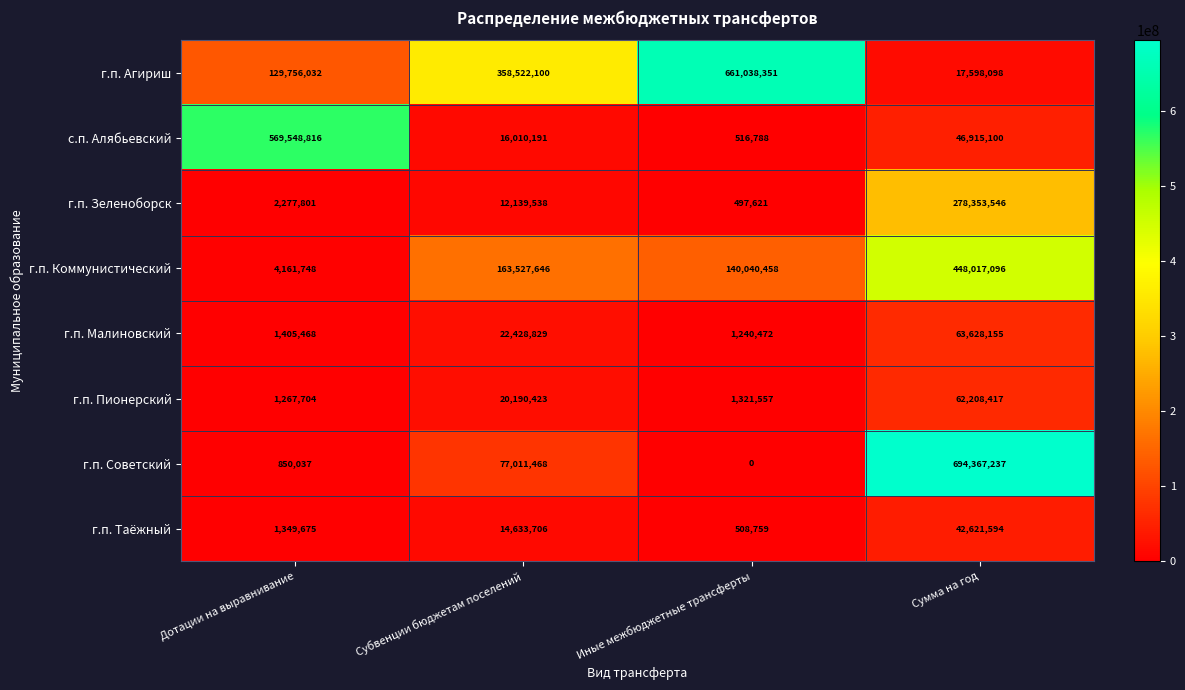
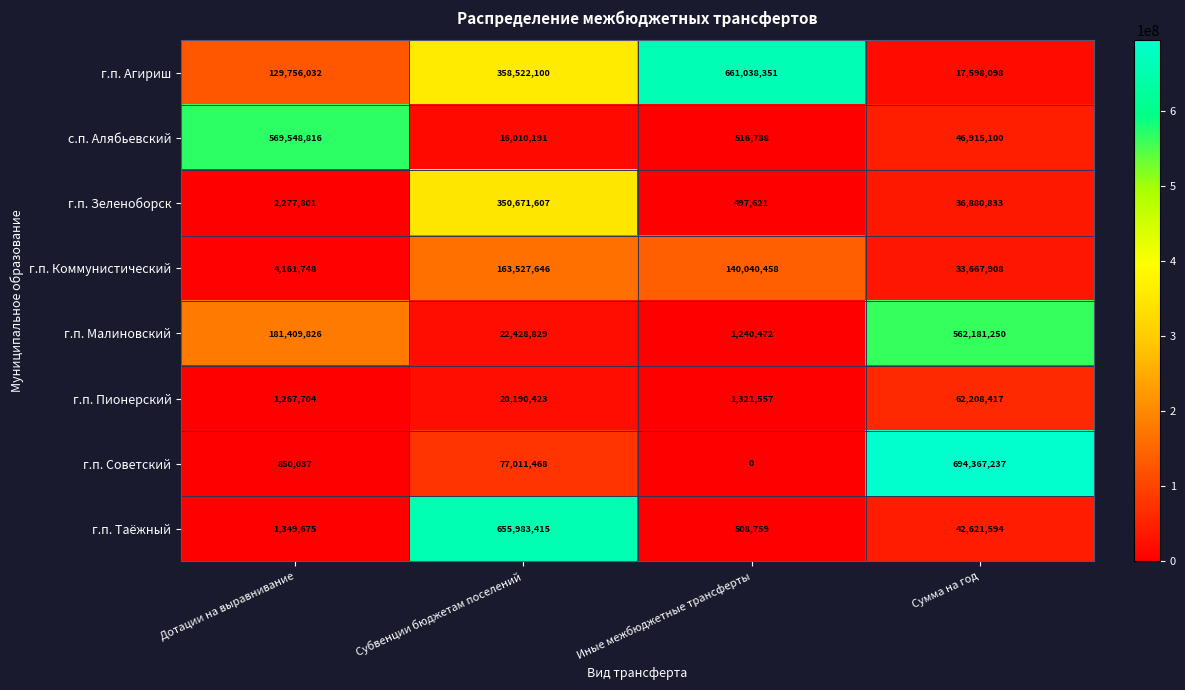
  {
    "г.п. Агириш": {
      "Дотации на выравнивание": "129,756,032",
      "Субвенции бюджетам поселений": "358,522,100",
      "Иные межбюджетные трансферты": "661,038,351",
      "Сумма на год": "17,598,098"
    },
    "с.п. Алябьевский": {
      "Дотации на выравнивание": "569,548,816",
      "Субвенции бюджетам поселений": "16,010,191",
      "Иные межбюджетные трансферты": "516,788",
      "Сумма на год": "46,915,100"
    },
    "г.п. Зеленоборск": {
      "Дотации на выравнивание": "2,277,801",
-     "Субвенции бюджетам поселений": "12,139,538",
+     "Субвенции бюджетам поселений": "350,671,607",
      "Иные межбюджетные трансферты": "497,621",
-     "Сумма на год": "278,353,546"
+     "Сумма на год": "36,880,833"
    },
    "г.п. Коммунистический": {
      "Дотации на выравнивание": "4,161,748",
      "Субвенции бюджетам поселений": "163,527,646",
      "Иные межбюджетные трансферты": "140,040,458",
-     "Сумма на год": "448,017,096"
+     "Сумма на год": "33,667,908"
    },
    "г.п. Малиновский": {
-     "Дотации на выравнивание": "1,405,468",
+     "Дотации на выравнивание": "181,409,826",
      "Субвенции бюджетам поселений": "22,428,829",
      "Иные межбюджетные трансферты": "1,240,472",
-     "Сумма на год": "63,628,155"
+     "Сумма на год": "562,181,250"
    },
    "г.п. Пионерский": {
      "Дотации на выравнивание": "1,267,704",
      "Субвенции бюджетам поселений": "20,190,423",
      "Иные межбюджетные трансферты": "1,321,557",
      "Сумма на год": "62,208,417"
    },
    "г.п. Советский": {
      "Дотации на выравнивание": "850,037",
      "Субвенции бюджетам поселений": "77,011,468",
      "Иные межбюджетные трансферты": "0",
      "Сумма на год": "694,367,237"
    },
    "г.п. Таёжный": {
      "Дотации на выравнивание": "1,349,675",
-     "Субвенции бюджетам поселений": "14,633,706",
+     "Субвенции бюджетам поселений": "655,983,415",
      "Иные межбюджетные трансферты": "508,759",
      "Сумма на год": "42,621,594"
    }
  }
